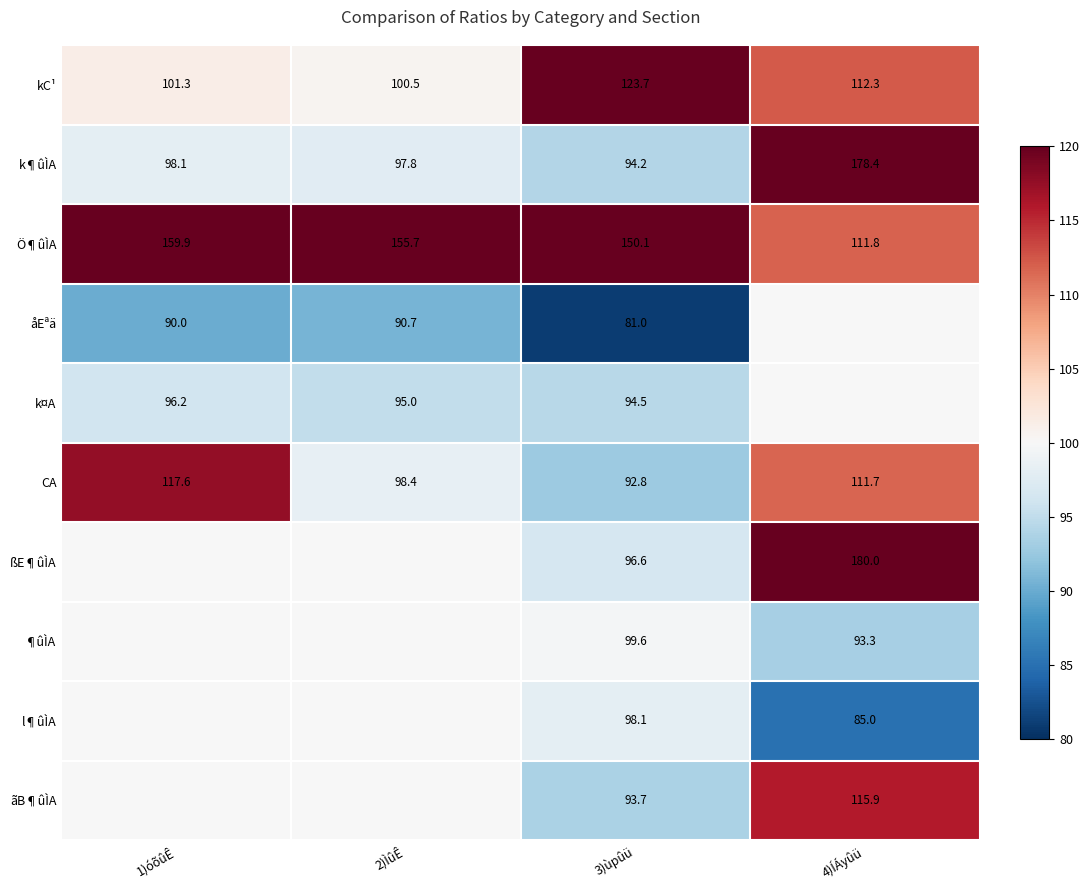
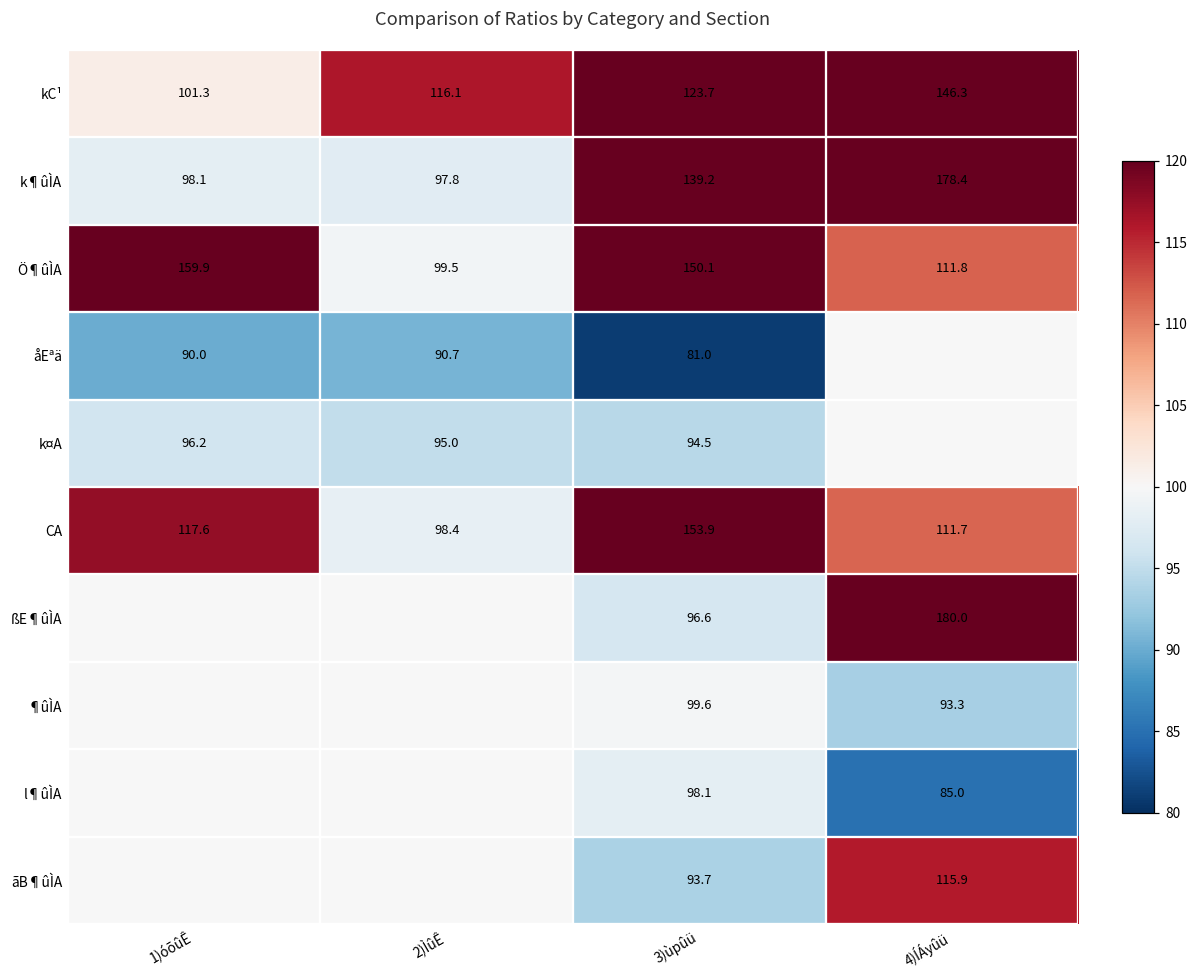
  {
    "kC¹": {
      "1)óõûÊ": 101.3,
-     "2)ÌûÊ": 100.5,
+     "2)ÌûÊ": 116.1,
      "3)ùpûü": 123.7,
-     "4)ÍÁyûü": 112.3
+     "4)ÍÁyûü": 146.3
    },
    "k¶ûÌA": {
      "1)óõûÊ": 98.1,
      "2)ÌûÊ": 97.8,
-     "3)ùpûü": 94.2,
+     "3)ùpûü": 139.2,
      "4)ÍÁyûü": 178.4
    },
    "Ö¶ûÌA": {
      "1)óõûÊ": 159.9,
-     "2)ÌûÊ": 155.7,
+     "2)ÌûÊ": 99.5,
      "3)ùpûü": 150.1,
      "4)ÍÁyûü": 111.8
    },
    "åEªä": {
      "1)óõûÊ": 90.0,
      "2)ÌûÊ": 90.7,
      "3)ùpûü": 81.0
    },
    "k¤A": {
      "1)óõûÊ": 96.2,
      "2)ÌûÊ": 95.0,
      "3)ùpûü": 94.5
    },
    "CA": {
      "1)óõûÊ": 117.6,
      "2)ÌûÊ": 98.4,
-     "3)ùpûü": 92.8,
+     "3)ùpûü": 153.9,
      "4)ÍÁyûü": 111.7
    },
    "ßE¶ûÌA": {
      "3)ùpûü": 96.6,
      "4)ÍÁyûü": 180.0
    },
    "¶ûÌA": {
      "3)ùpûü": 99.6,
      "4)ÍÁyûü": 93.3
    },
    "l¶ûÌA": {
      "3)ùpûü": 98.1,
      "4)ÍÁyûü": 85.0
    },
    "ãB¶ûÌA": {
      "3)ùpûü": 93.7,
      "4)ÍÁyûü": 115.9
    }
  }
